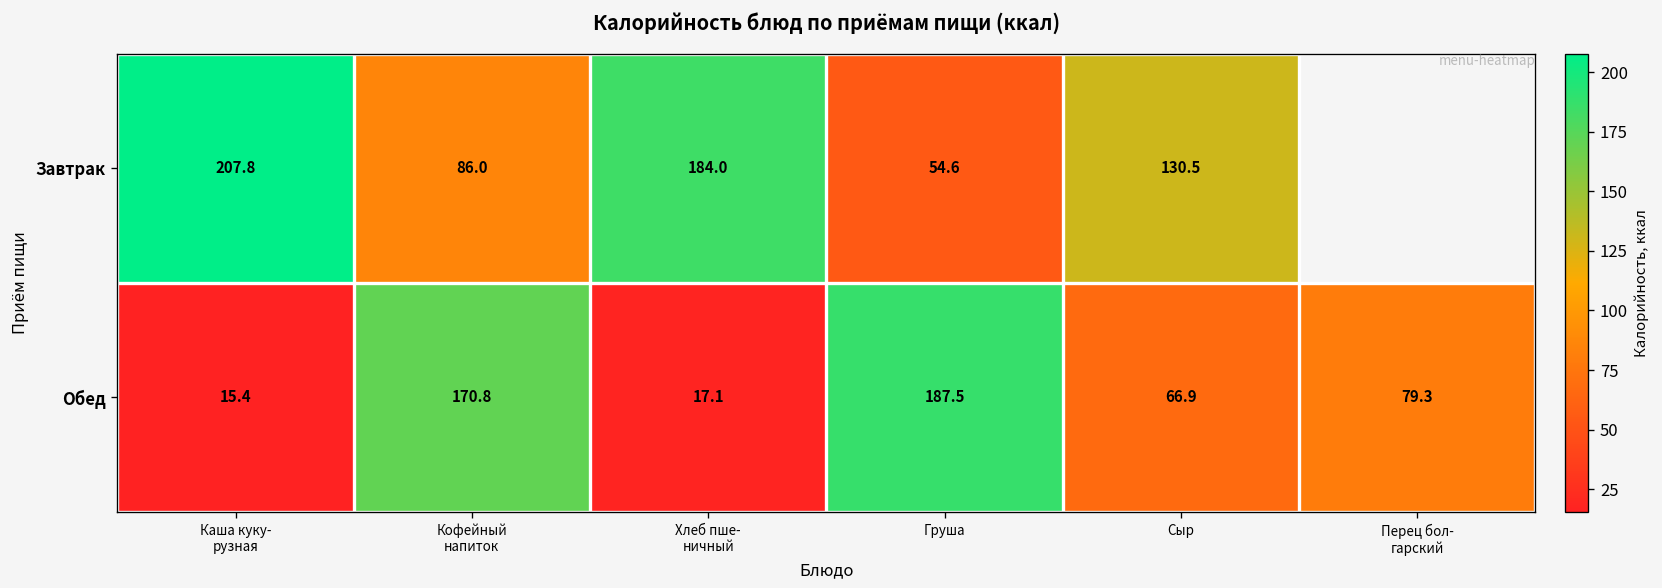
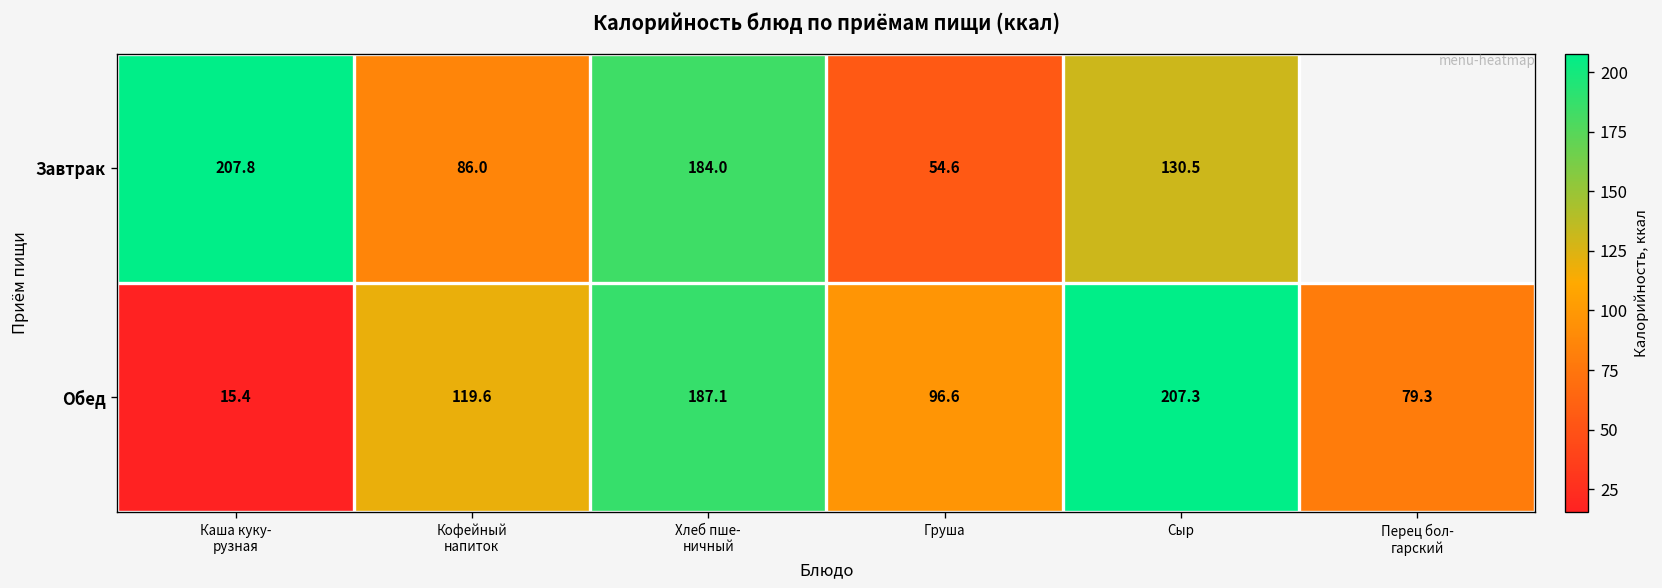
  {
    "Завтрак": {
      "Каша куку- рузная": 207.8,
      "Кофейный напиток": 86.0,
      "Хлеб пше- ничный": 184.0,
      "Груша": 54.6,
      "Сыр": 130.5
    },
    "Обед": {
      "Каша куку- рузная": 15.4,
-     "Кофейный напиток": 170.8,
-     "Хлеб пше- ничный": 17.1,
-     "Груша": 187.5,
-     "Сыр": 66.9,
+     "Кофейный напиток": 119.6,
+     "Хлеб пше- ничный": 187.1,
+     "Груша": 96.6,
+     "Сыр": 207.3,
      "Перец бол- гарский": 79.3
    }
  }
